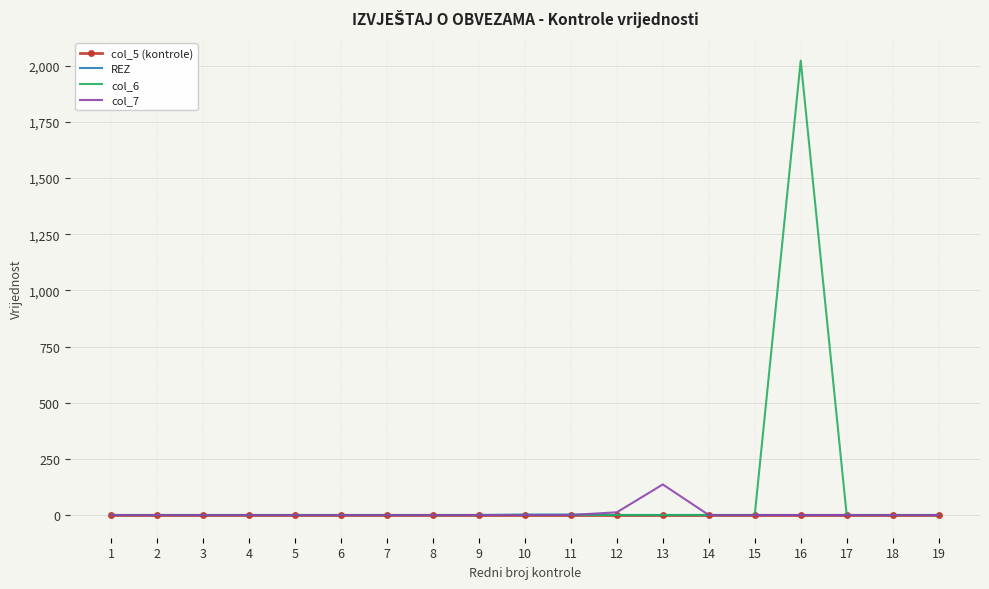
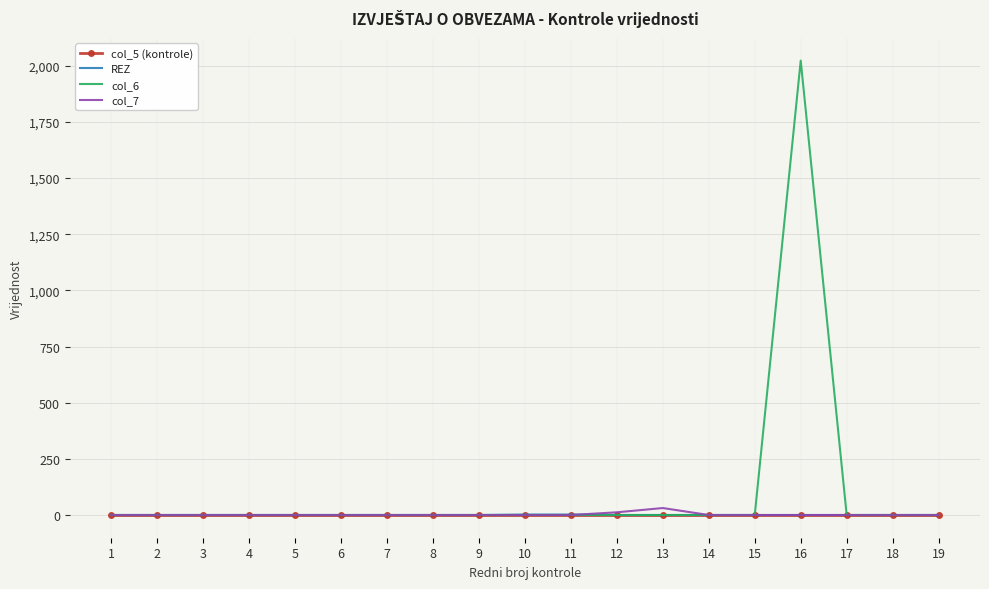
  {
    "col_6": {
      "16": "2,020"
    },
    "col_7": {
      "12": "10",
-     "13": "140"
+     "13": "30"
    }
  }
